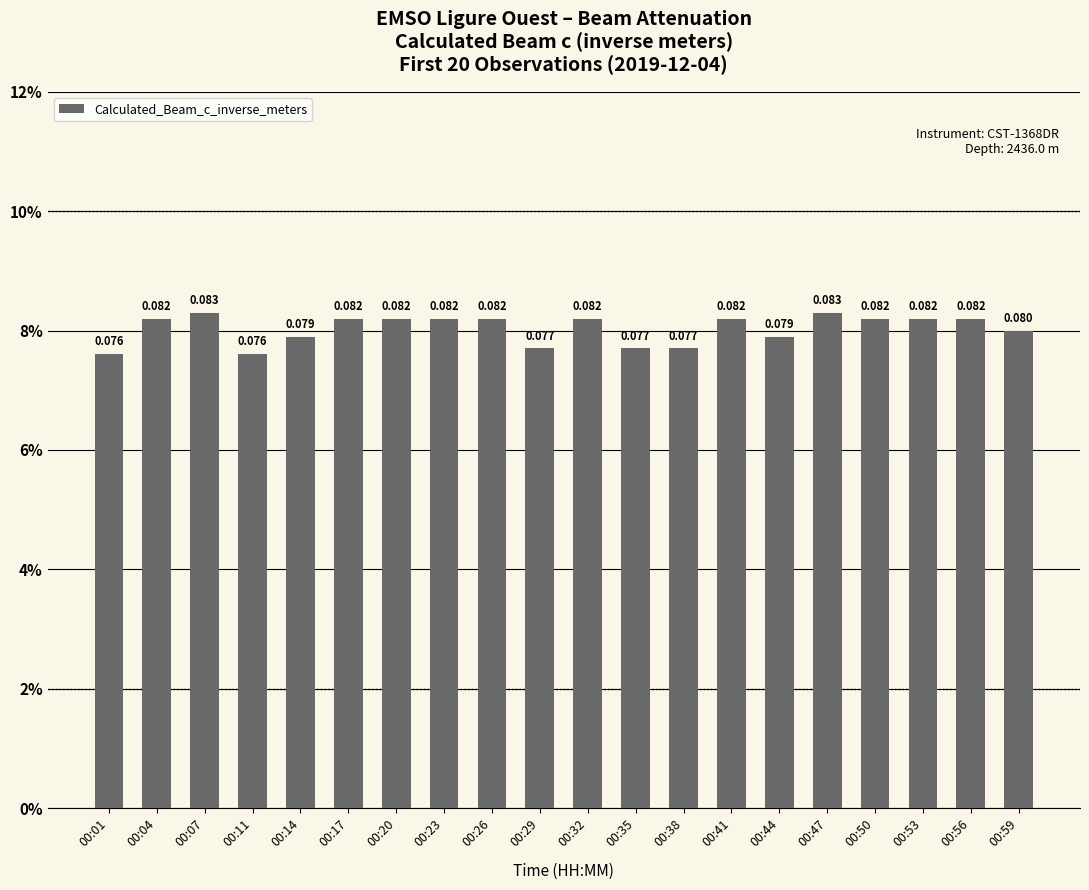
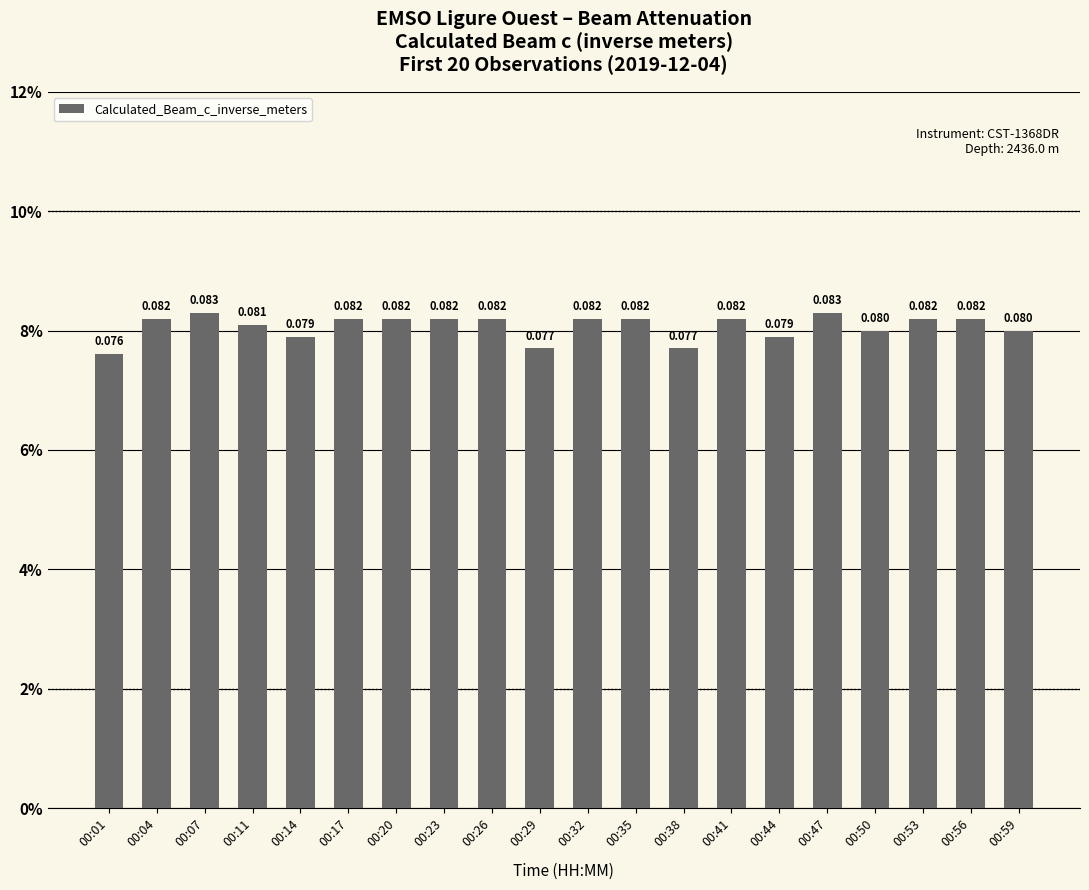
  {
    "00:01": 0.076,
    "00:04": 0.082,
    "00:07": 0.083,
-   "00:11": 0.076,
+   "00:11": 0.081,
    "00:14": 0.079,
    "00:17": 0.082,
    "00:20": 0.082,
    "00:23": 0.082,
    "00:26": 0.082,
    "00:29": 0.077,
    "00:32": 0.082,
-   "00:35": 0.077,
+   "00:35": 0.082,
    "00:38": 0.077,
    "00:41": 0.082,
    "00:44": 0.079,
    "00:47": 0.083,
-   "00:50": 0.082,
+   "00:50": 0.080,
    "00:53": 0.082,
    "00:56": 0.082,
    "00:59": 0.080
  }
